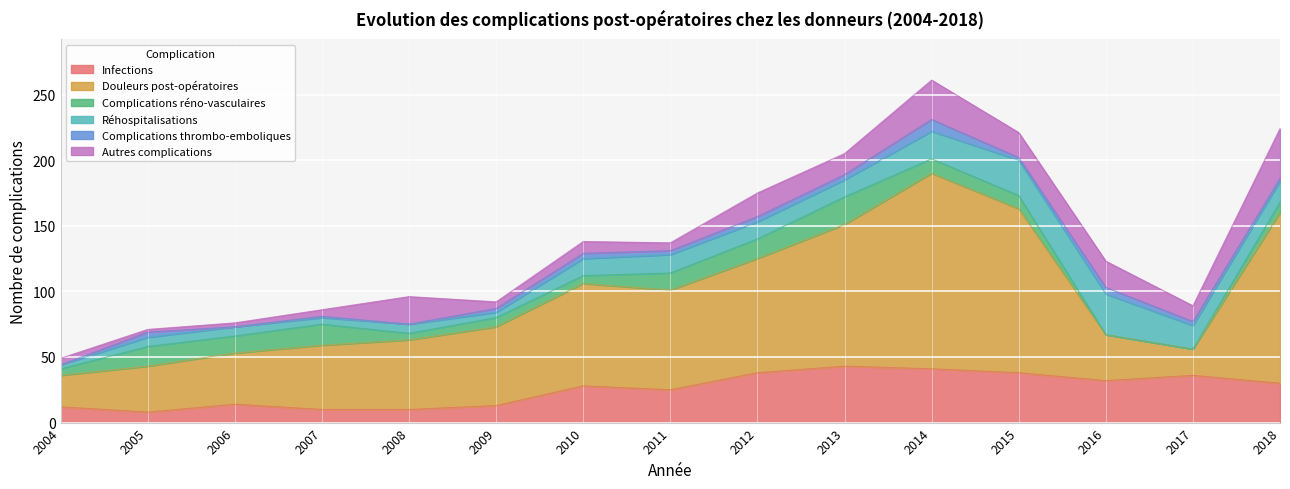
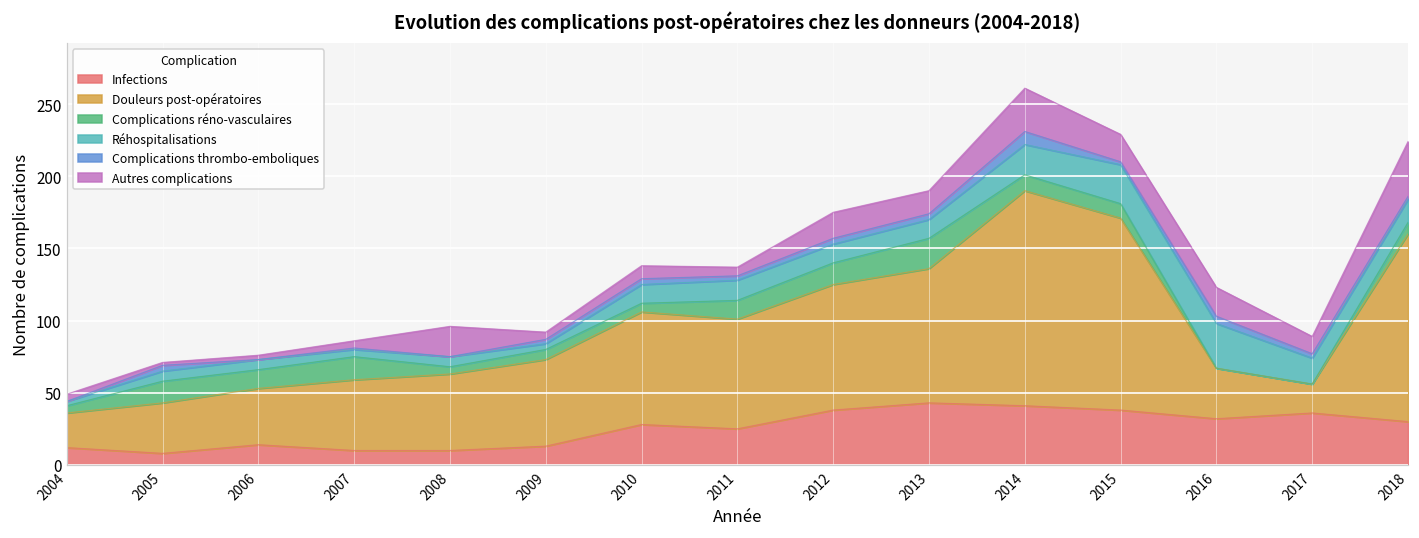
  {
    "Infections": {
      "2004": 12,
      "2005": 8,
      "2006": 14,
      "2007": 10,
      "2008": 10,
      "2009": 13,
      "2010": 28,
      "2011": 25,
      "2012": 38,
      "2013": 43,
      "2014": 41,
      "2015": 38,
      "2016": 32,
      "2017": 36,
      "2018": 30
    },
    "Douleurs post-opératoires": {
      "2004": 24,
      "2005": 35,
      "2006": 39,
      "2007": 49,
      "2008": 53,
      "2009": 60,
      "2010": 78,
      "2011": 76,
      "2012": 87,
-     "2013": 108,
+     "2013": 93,
      "2014": 149,
-     "2015": 125,
+     "2015": 133,
      "2018": 130
    },
    "Complications réno-vasculaires": {
      "2004": 5,
      "2005": 15,
      "2006": 13,
      "2007": 16,
      "2008": 5,
      "2009": 7,
      "2010": 6,
      "2011": 13,
      "2012": 15,
      "2013": 21,
      "2014": 11,
      "2015": 10,
      "2018": 8
    },
    "Autres complications": {
      "2004": 5,
      "2005": 2,
      "2006": 3,
      "2007": 5,
      "2008": 21,
      "2009": 5,
      "2010": 9,
      "2011": 6,
      "2012": 18,
      "2013": 16,
      "2014": 30,
      "2015": 19,
      "2016": 20,
      "2017": 12,
      "2018": 38
    }
  }
